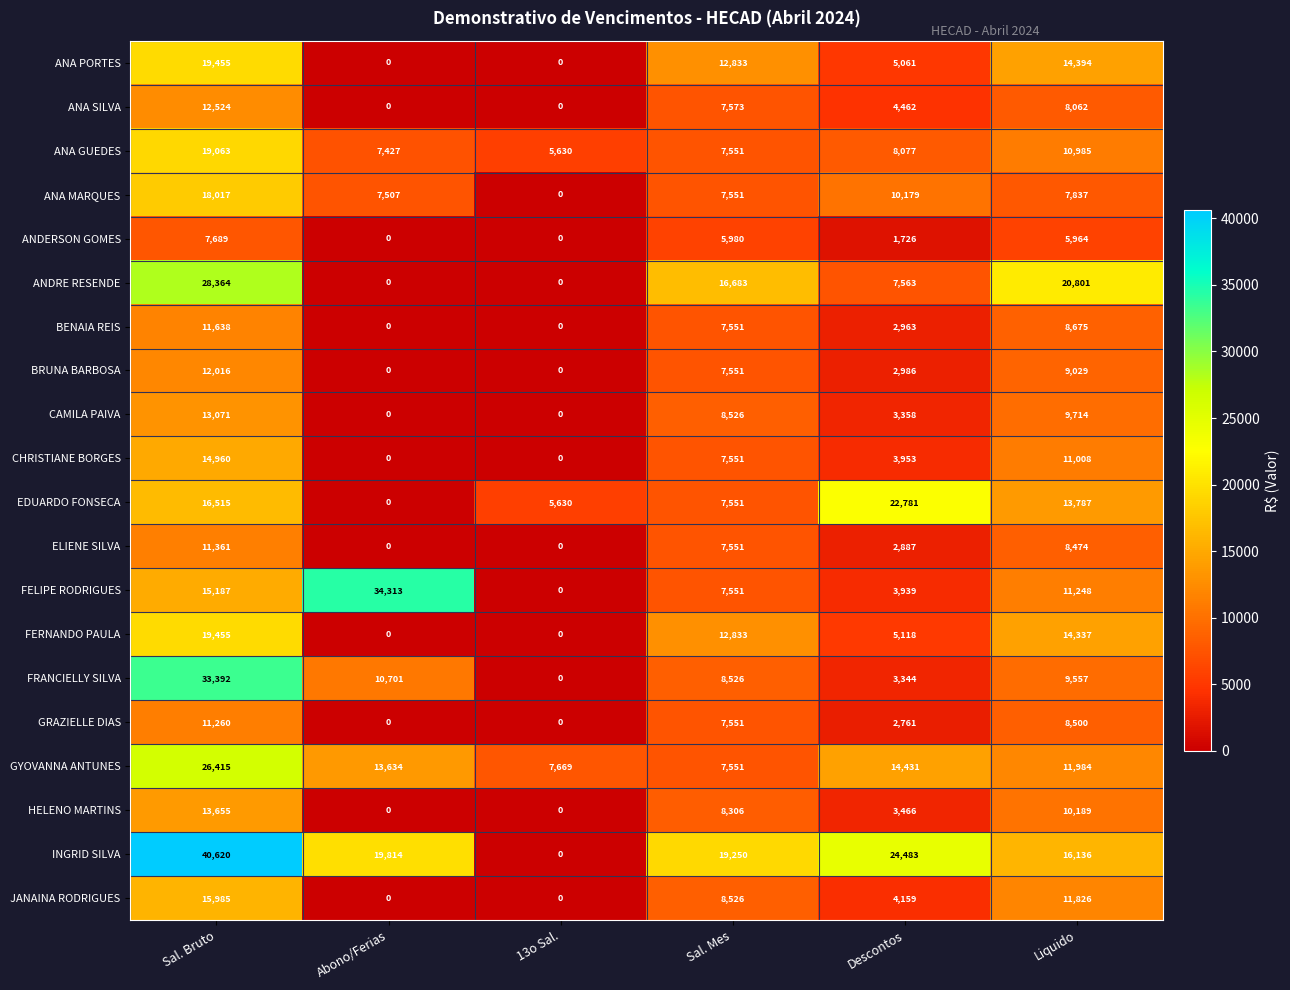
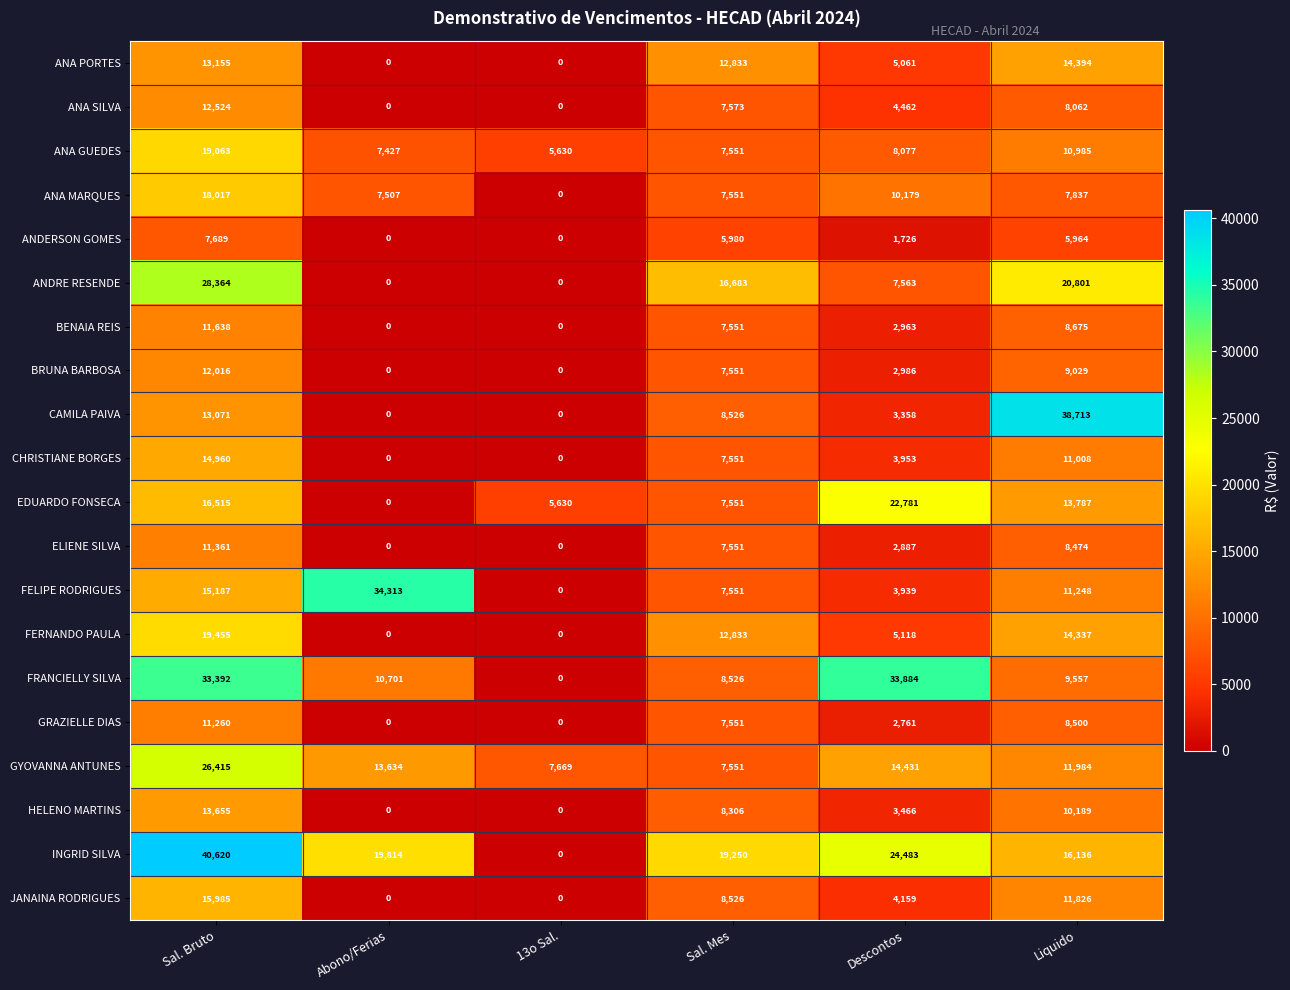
  {
    "ANA PORTES": {
-     "Sal. Bruto": "19,455",
+     "Sal. Bruto": "13,155",
      "Abono/Ferias": "0",
      "13o Sal.": "0",
      "Sal. Mes": "12,833",
      "Descontos": "5,061",
      "Liquido": "14,394"
    },
    "ANA SILVA": {
      "Sal. Bruto": "12,524",
      "Abono/Ferias": "0",
      "13o Sal.": "0",
      "Sal. Mes": "7,573",
      "Descontos": "4,462",
      "Liquido": "8,062"
    },
    "ANA GUEDES": {
      "Sal. Bruto": "19,063",
      "Abono/Ferias": "7,427",
      "13o Sal.": "5,630",
      "Sal. Mes": "7,551",
      "Descontos": "8,077",
      "Liquido": "10,985"
    },
    "ANA MARQUES": {
      "Sal. Bruto": "18,017",
      "Abono/Ferias": "7,507",
      "13o Sal.": "0",
      "Sal. Mes": "7,551",
      "Descontos": "10,179",
      "Liquido": "7,837"
    },
    "ANDERSON GOMES": {
      "Sal. Bruto": "7,689",
      "Abono/Ferias": "0",
      "13o Sal.": "0",
      "Sal. Mes": "5,980",
      "Descontos": "1,726",
      "Liquido": "5,964"
    },
    "ANDRE RESENDE": {
      "Sal. Bruto": "28,364",
      "Abono/Ferias": "0",
      "13o Sal.": "0",
      "Sal. Mes": "16,683",
      "Descontos": "7,563",
      "Liquido": "20,801"
    },
    "BENAIA REIS": {
      "Sal. Bruto": "11,638",
      "Abono/Ferias": "0",
      "13o Sal.": "0",
      "Sal. Mes": "7,551",
      "Descontos": "2,963",
      "Liquido": "8,675"
    },
    "BRUNA BARBOSA": {
      "Sal. Bruto": "12,016",
      "Abono/Ferias": "0",
      "13o Sal.": "0",
      "Sal. Mes": "7,551",
      "Descontos": "2,986",
      "Liquido": "9,029"
    },
    "CAMILA PAIVA": {
      "Sal. Bruto": "13,071",
      "Abono/Ferias": "0",
      "13o Sal.": "0",
      "Sal. Mes": "8,526",
      "Descontos": "3,358",
-     "Liquido": "9,714"
+     "Liquido": "38,713"
    },
    "CHRISTIANE BORGES": {
      "Sal. Bruto": "14,960",
      "Abono/Ferias": "0",
      "13o Sal.": "0",
      "Sal. Mes": "7,551",
      "Descontos": "3,953",
      "Liquido": "11,008"
    },
    "EDUARDO FONSECA": {
      "Sal. Bruto": "16,515",
      "Abono/Ferias": "0",
      "13o Sal.": "5,630",
      "Sal. Mes": "7,551",
      "Descontos": "22,781",
      "Liquido": "13,787"
    },
    "ELIENE SILVA": {
      "Sal. Bruto": "11,361",
      "Abono/Ferias": "0",
      "13o Sal.": "0",
      "Sal. Mes": "7,551",
      "Descontos": "2,887",
      "Liquido": "8,474"
    },
    "FELIPE RODRIGUES": {
      "Sal. Bruto": "15,187",
      "Abono/Ferias": "34,313",
      "13o Sal.": "0",
      "Sal. Mes": "7,551",
      "Descontos": "3,939",
      "Liquido": "11,248"
    },
    "FERNANDO PAULA": {
      "Sal. Bruto": "19,455",
      "Abono/Ferias": "0",
      "13o Sal.": "0",
      "Sal. Mes": "12,833",
      "Descontos": "5,118",
      "Liquido": "14,337"
    },
    "FRANCIELLY SILVA": {
      "Sal. Bruto": "33,392",
      "Abono/Ferias": "10,701",
      "13o Sal.": "0",
      "Sal. Mes": "8,526",
-     "Descontos": "3,344",
+     "Descontos": "33,884",
      "Liquido": "9,557"
    },
    "GRAZIELLE DIAS": {
      "Sal. Bruto": "11,260",
      "Abono/Ferias": "0",
      "13o Sal.": "0",
      "Sal. Mes": "7,551",
      "Descontos": "2,761",
      "Liquido": "8,500"
    },
    "GYOVANNA ANTUNES": {
      "Sal. Bruto": "26,415",
      "Abono/Ferias": "13,634",
      "13o Sal.": "7,669",
      "Sal. Mes": "7,551",
      "Descontos": "14,431",
      "Liquido": "11,984"
    },
    "HELENO MARTINS": {
      "Sal. Bruto": "13,655",
      "Abono/Ferias": "0",
      "13o Sal.": "0",
      "Sal. Mes": "8,306",
      "Descontos": "3,466",
      "Liquido": "10,189"
    },
    "INGRID SILVA": {
      "Sal. Bruto": "40,620",
      "Abono/Ferias": "19,814",
      "13o Sal.": "0",
      "Sal. Mes": "19,250",
      "Descontos": "24,483",
      "Liquido": "16,136"
    },
    "JANAINA RODRIGUES": {
      "Sal. Bruto": "15,985",
      "Abono/Ferias": "0",
      "13o Sal.": "0",
      "Sal. Mes": "8,526",
      "Descontos": "4,159",
      "Liquido": "11,826"
    }
  }
